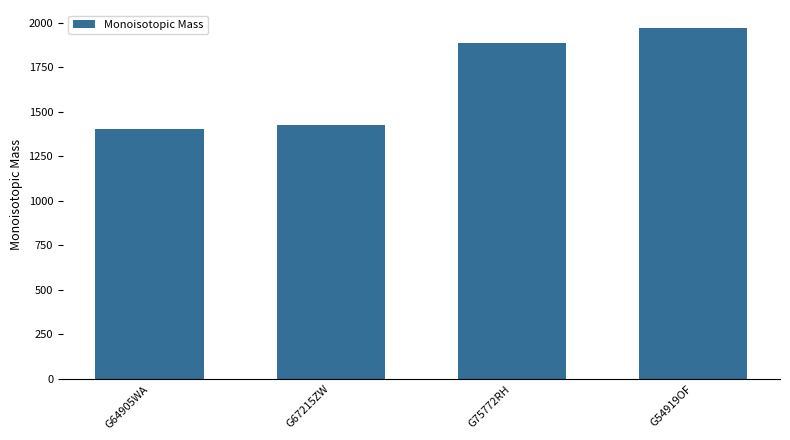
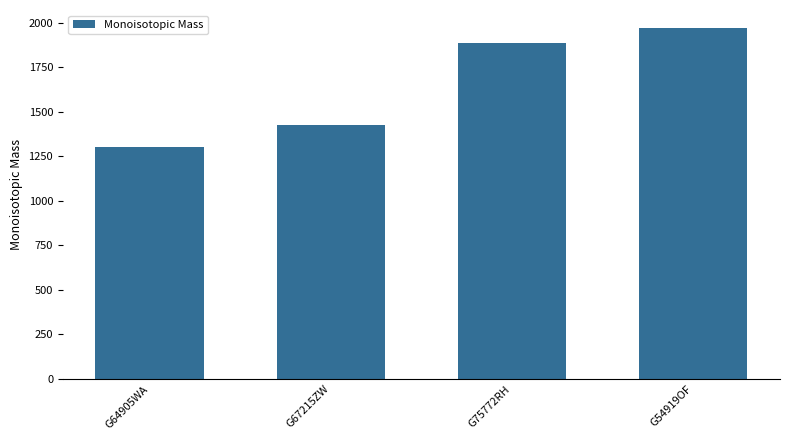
  {
-   "G64905WA": 1400,
+   "G64905WA": 1300,
    "G67215ZW": 1430,
    "G75772RH": 1890,
    "G54919OF": 1970
  }
